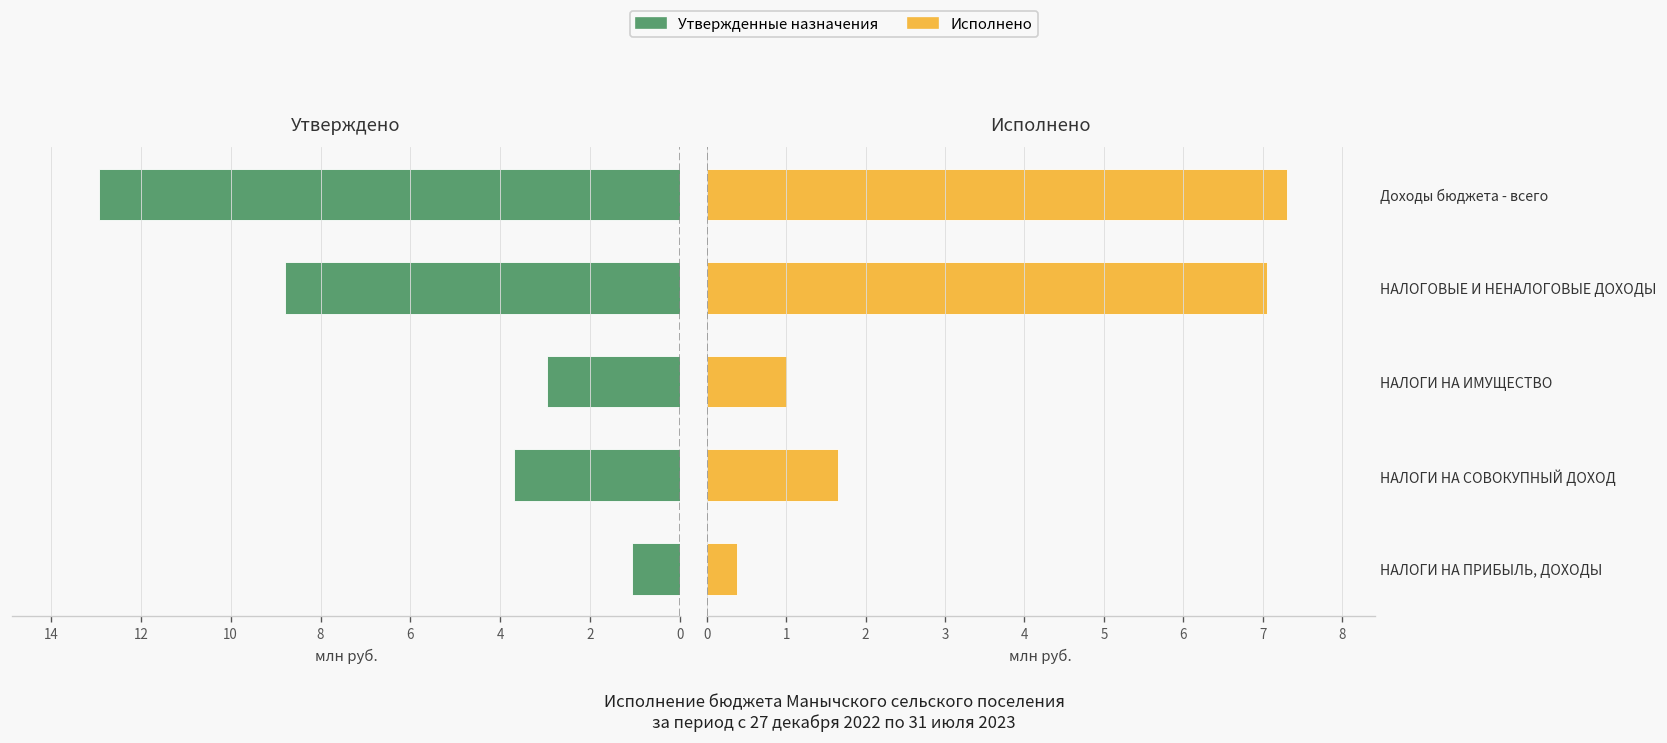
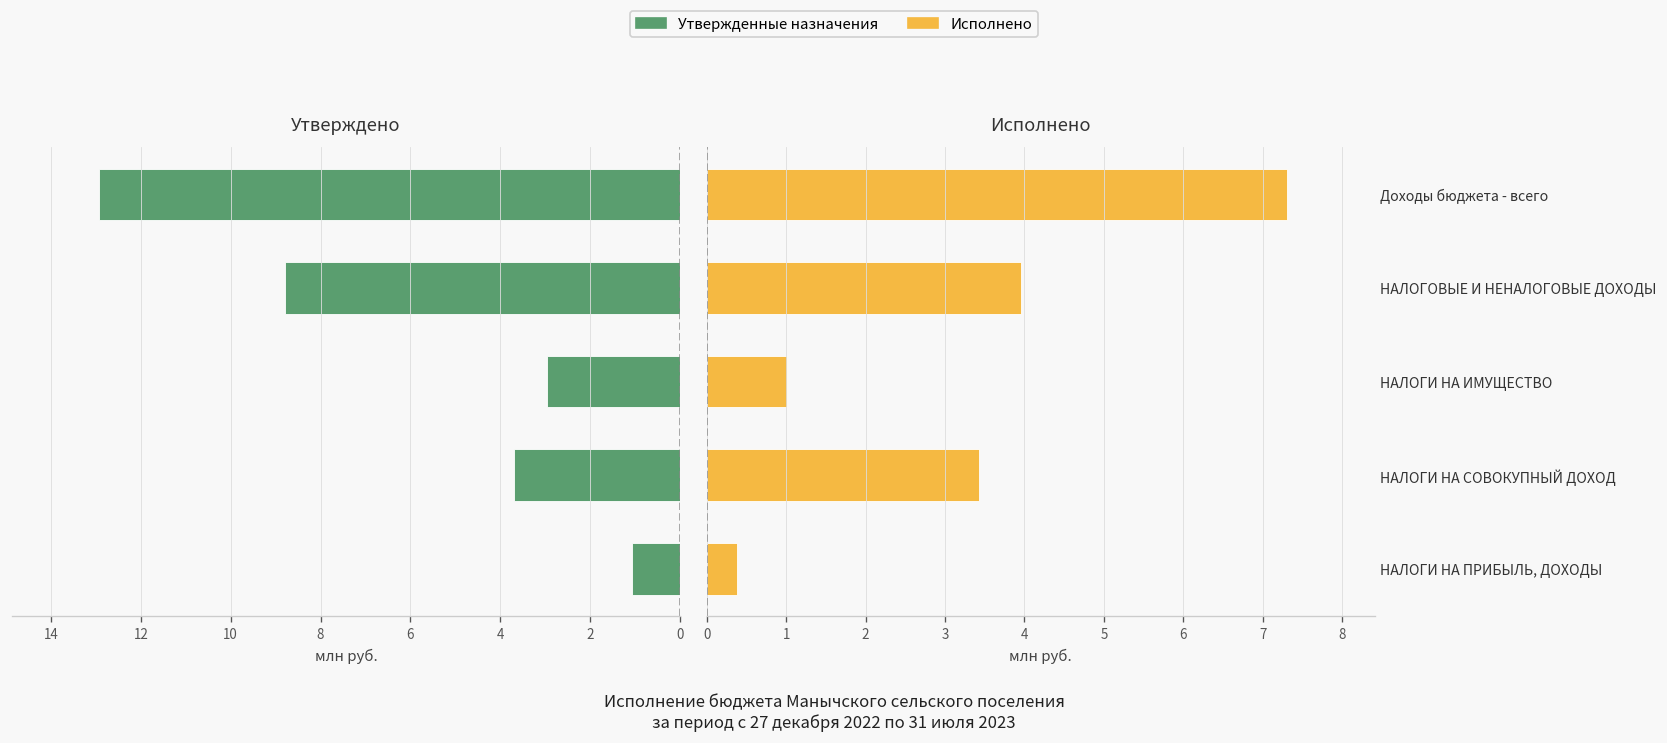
  {
    "Исполнено": {
      "Доходы бюджета - всего": 7.3,
-     "НАЛОГОВЫЕ И НЕНАЛОГОВЫЕ ДОХОДЫ": 7.1,
+     "НАЛОГОВЫЕ И НЕНАЛОГОВЫЕ ДОХОДЫ": 4.0,
      "НАЛОГИ НА ИМУЩЕСТВО": 1.0,
-     "НАЛОГИ НА СОВОКУПНЫЙ ДОХОД": 1.6,
+     "НАЛОГИ НА СОВОКУПНЫЙ ДОХОД": 3.4,
      "НАЛОГИ НА ПРИБЫЛЬ, ДОХОДЫ": 0.4
    }
  }
